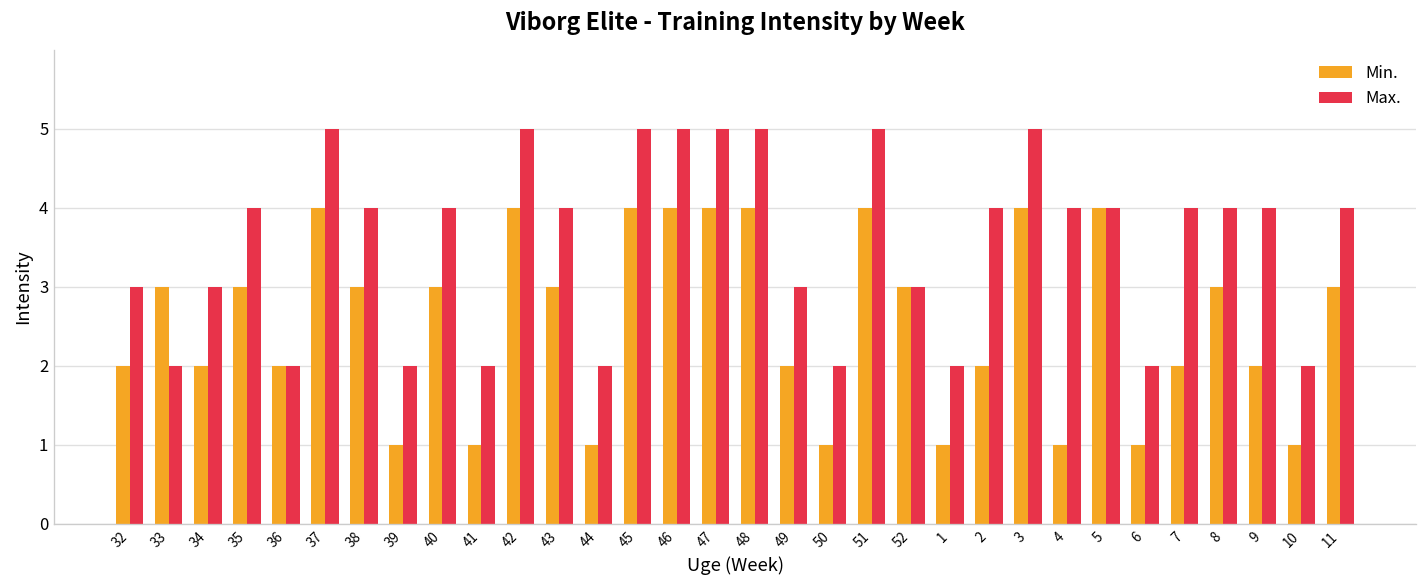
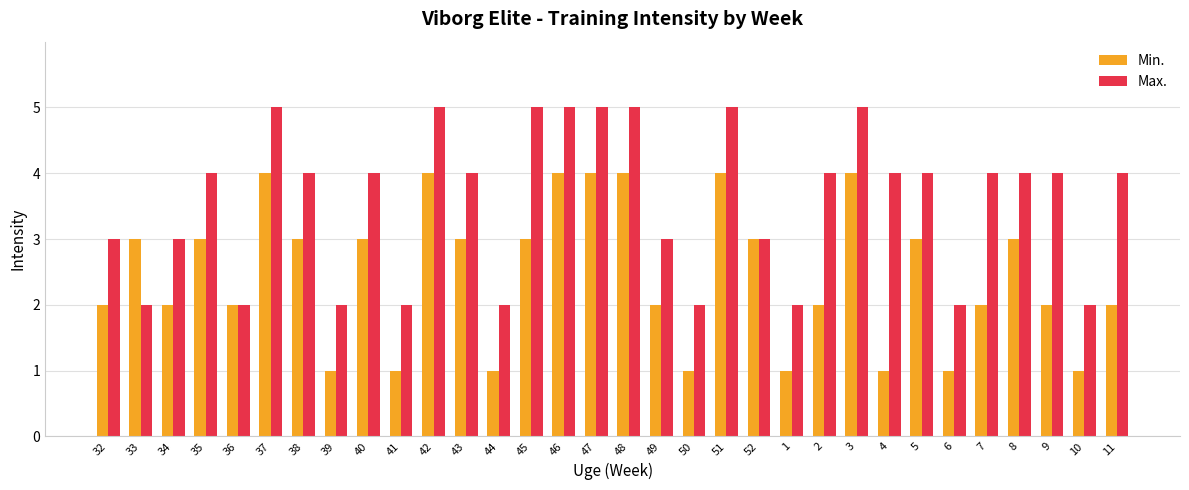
  {
    "Min.": {
      "32": 2,
      "33": 3,
      "34": 2,
      "35": 3,
      "36": 2,
      "37": 4,
      "38": 3,
      "39": 1,
      "40": 3,
      "41": 1,
      "42": 4,
      "43": 3,
      "44": 1,
-     "45": 4,
+     "45": 3,
      "46": 4,
      "47": 4,
      "48": 4,
      "49": 2,
      "50": 1,
      "51": 4,
      "52": 3,
      "1": 1,
      "2": 2,
      "3": 4,
      "4": 1,
-     "5": 4,
+     "5": 3,
      "6": 1,
      "7": 2,
      "8": 3,
      "9": 2,
      "10": 1,
-     "11": 3
+     "11": 2
    },
    "Max.": {
      "32": 3,
      "33": 2,
      "34": 3,
      "35": 4,
      "36": 2,
      "37": 5,
      "38": 4,
      "39": 2,
      "40": 4,
      "41": 2,
      "42": 5,
      "43": 4,
      "44": 2,
      "45": 5,
      "46": 5,
      "47": 5,
      "48": 5,
      "49": 3,
      "50": 2,
      "51": 5,
      "52": 3,
      "1": 2,
      "2": 4,
      "3": 5,
      "4": 4,
      "5": 4,
      "6": 2,
      "7": 4,
      "8": 4,
      "9": 4,
      "10": 2,
      "11": 4
    }
  }
